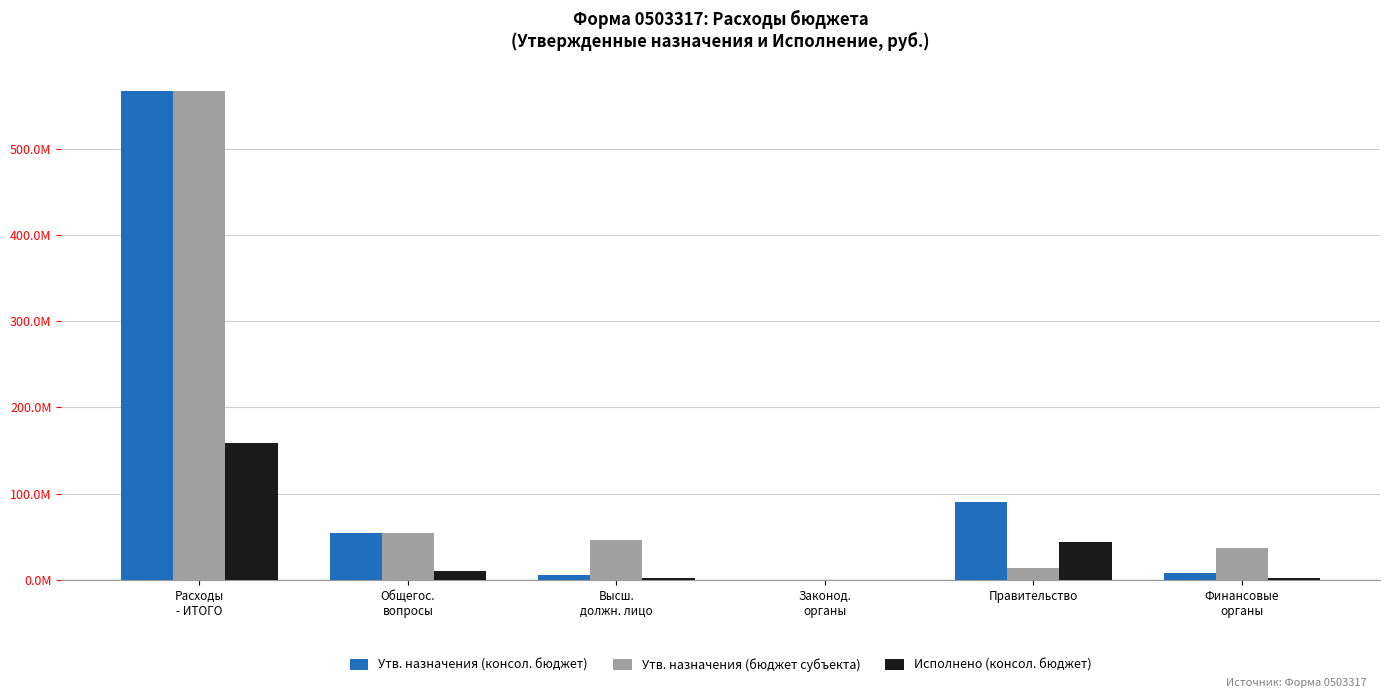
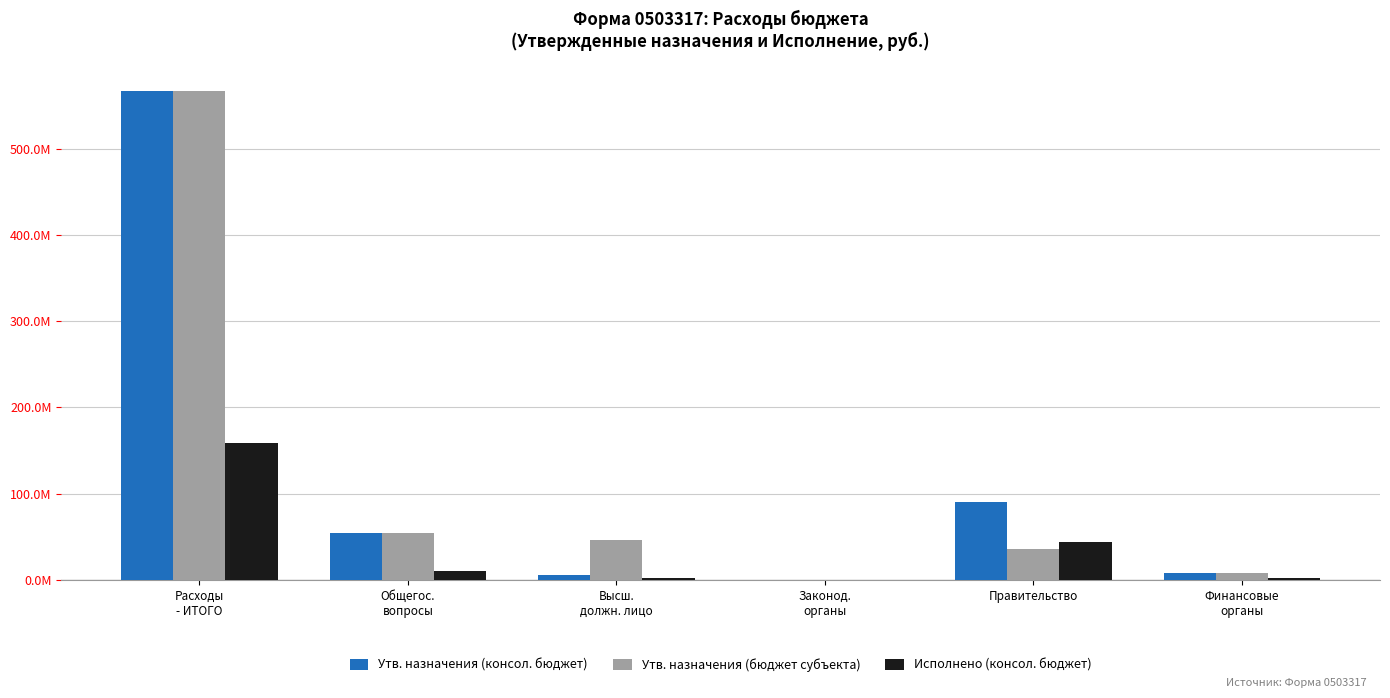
  {
    "Утв. назначения (консол. бюджет)": {
      "Расходы - ИТОГО": 570000000,
      "Общегос. вопросы": 50000000,
      "Высш. должн. лицо": 10000000,
      "Правительство": 90000000,
      "Финансовые органы": 10000000
    },
    "Утв. назначения (бюджет субъекта)": {
      "Расходы - ИТОГО": 570000000,
      "Общегос. вопросы": 50000000,
      "Высш. должн. лицо": 50000000,
-     "Правительство": 10000000,
-     "Финансовые органы": 40000000
+     "Правительство": 40000000,
+     "Финансовые органы": 10000000
    },
    "Исполнено (консол. бюджет)": {
      "Расходы - ИТОГО": 160000000,
      "Общегос. вопросы": 10000000,
      "Правительство": 40000000
    }
  }
